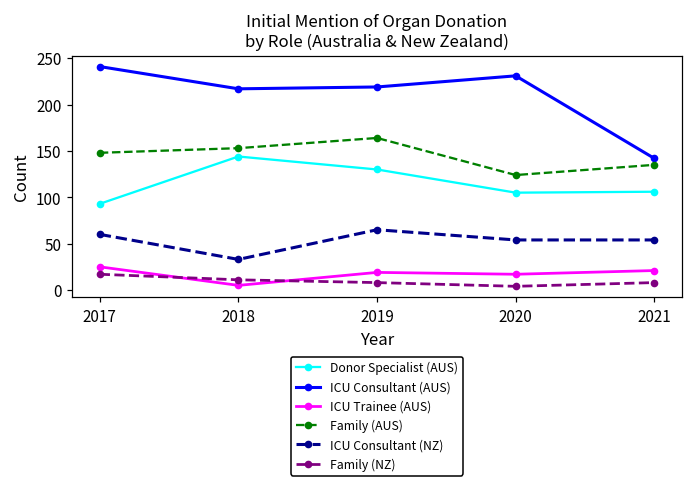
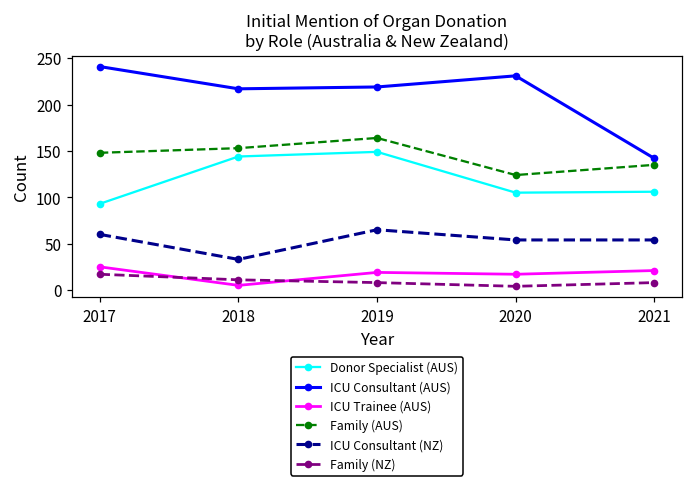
  {
    "Donor Specialist (AUS)": {
      "2017": 90,
      "2018": 140,
-     "2019": 130,
+     "2019": 150,
      "2020": 110,
      "2021": 110
    },
    "ICU Consultant (AUS)": {
      "2017": 240,
      "2018": 220,
      "2019": 220,
      "2020": 230,
      "2021": 140
    },
    "ICU Trainee (AUS)": {
      "2017": 30,
      "2018": 10,
      "2019": 20,
      "2020": 20,
      "2021": 20
    },
    "Family (AUS)": {
      "2017": 150,
      "2018": 150,
      "2019": 160,
      "2020": 120,
      "2021": 140
    },
    "ICU Consultant (NZ)": {
      "2017": 60,
      "2018": 30,
      "2019": 70,
      "2020": 50,
      "2021": 50
    },
    "Family (NZ)": {
      "2017": 20,
      "2018": 10,
      "2019": 10,
      "2020": 0,
      "2021": 10
    }
  }
